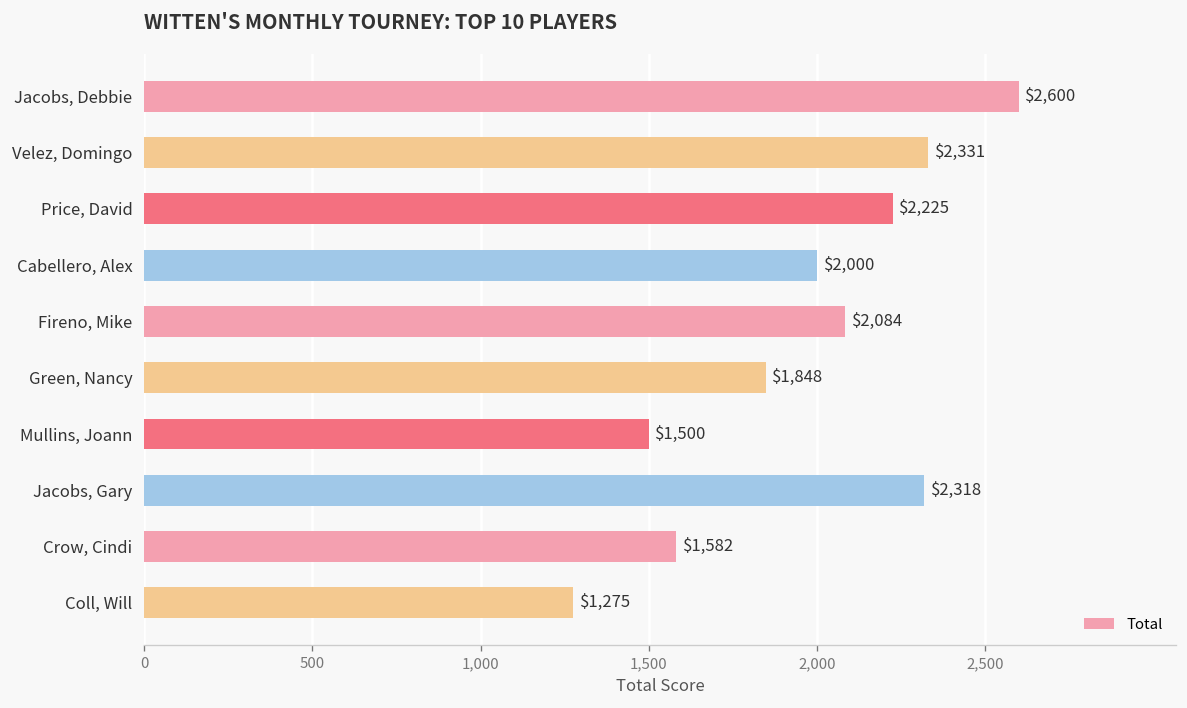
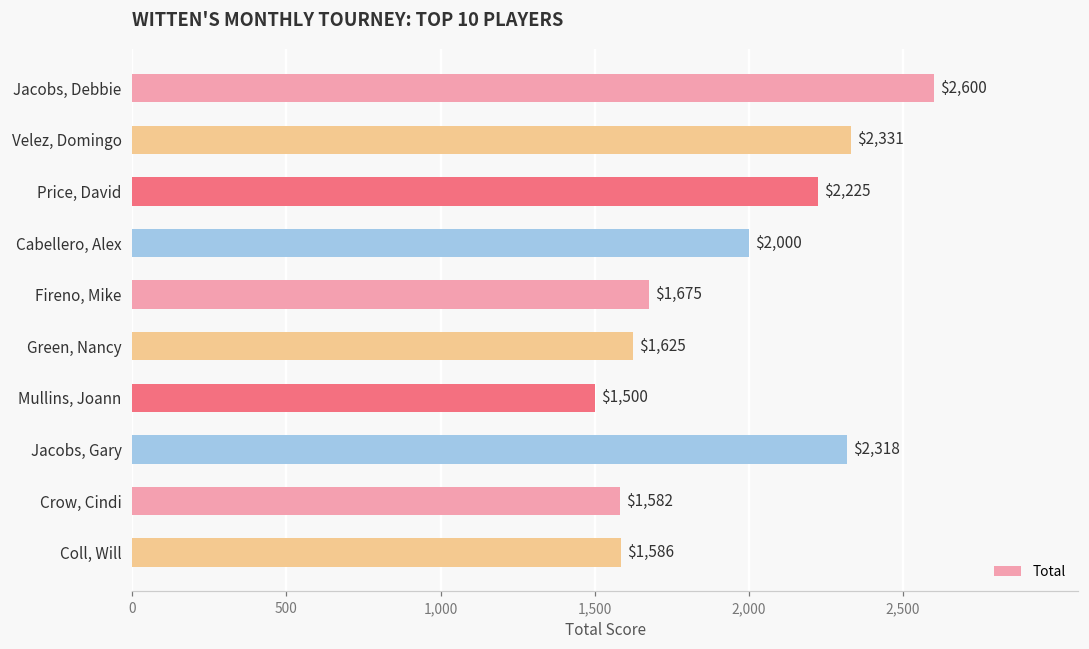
  {
    "Jacobs, Debbie": "$2,600",
    "Velez, Domingo": "$2,331",
    "Price, David": "$2,225",
    "Cabellero, Alex": "$2,000",
-   "Fireno, Mike": "$2,084",
-   "Green, Nancy": "$1,848",
+   "Fireno, Mike": "$1,675",
+   "Green, Nancy": "$1,625",
    "Mullins, Joann": "$1,500",
    "Jacobs, Gary": "$2,318",
    "Crow, Cindi": "$1,582",
-   "Coll, Will": "$1,275"
+   "Coll, Will": "$1,586"
  }
